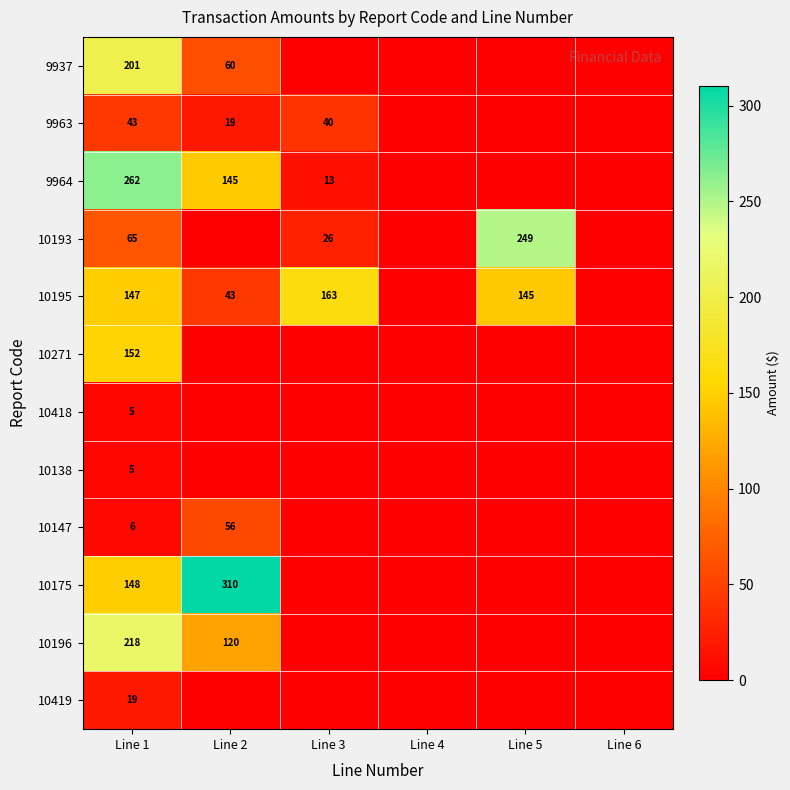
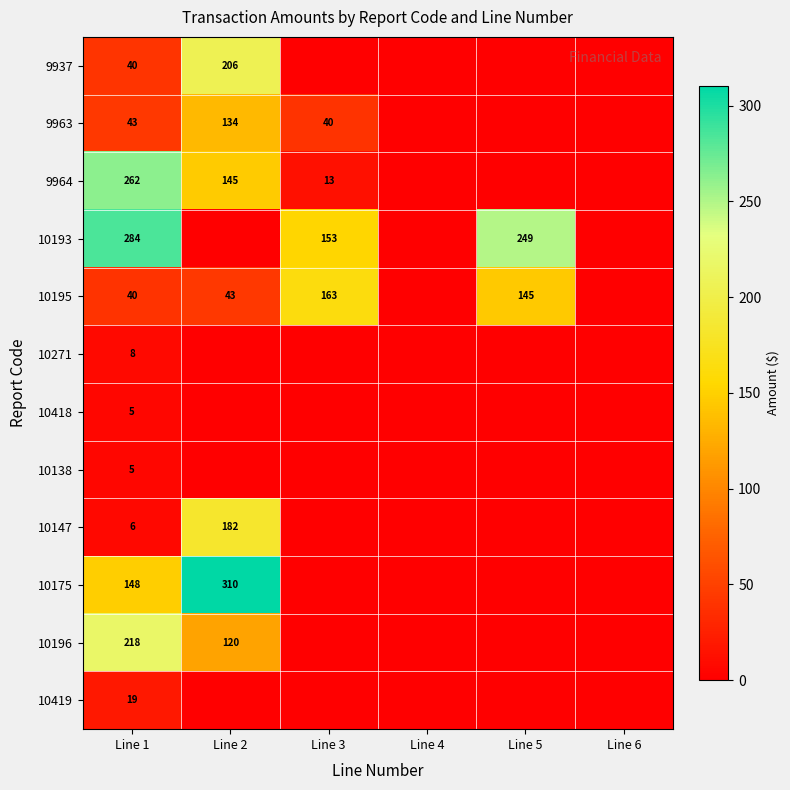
  {
    "9937": {
-     "Line 1": 201,
-     "Line 2": 60
+     "Line 1": 40,
+     "Line 2": 206
    },
    "9963": {
      "Line 1": 43,
-     "Line 2": 19,
+     "Line 2": 134,
      "Line 3": 40
    },
    "9964": {
      "Line 1": 262,
      "Line 2": 145,
      "Line 3": 13
    },
    "10193": {
-     "Line 1": 65,
-     "Line 3": 26,
+     "Line 1": 284,
+     "Line 3": 153,
      "Line 5": 249
    },
    "10195": {
-     "Line 1": 147,
+     "Line 1": 40,
      "Line 2": 43,
      "Line 3": 163,
      "Line 5": 145
    },
    "10271": {
-     "Line 1": 152
+     "Line 1": 8
    },
    "10418": {
      "Line 1": 5
    },
    "10138": {
      "Line 1": 5
    },
    "10147": {
      "Line 1": 6,
-     "Line 2": 56
+     "Line 2": 182
    },
    "10175": {
      "Line 1": 148,
      "Line 2": 310
    },
    "10196": {
      "Line 1": 218,
      "Line 2": 120
    },
    "10419": {
      "Line 1": 19
    }
  }
